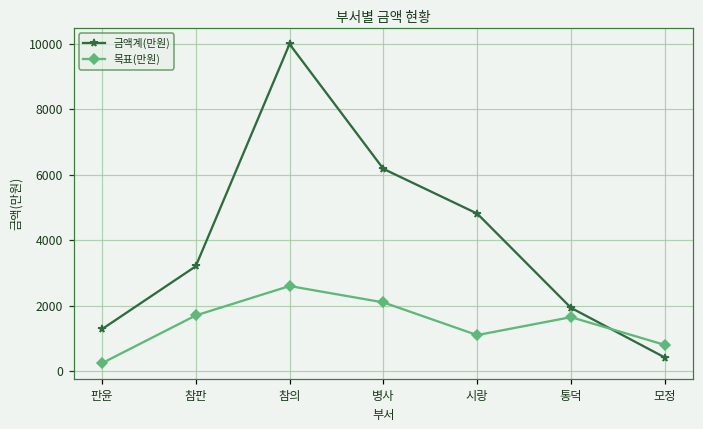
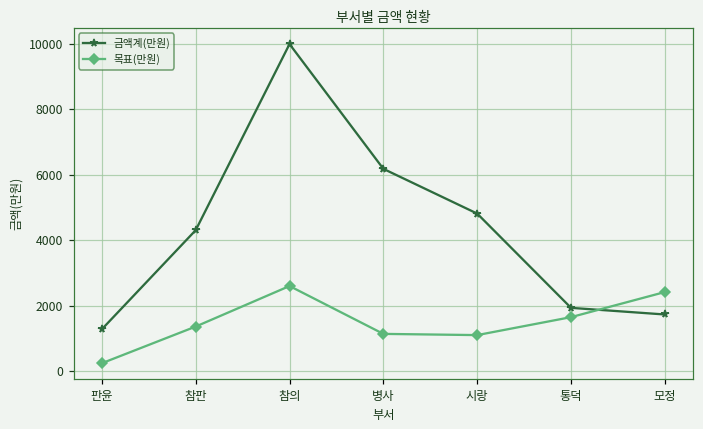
  {
    "금액계(만원)": {
      "판윤": 1300,
-     "참판": 3200,
+     "참판": 4300,
      "참의": 10000,
      "병사": 6200,
      "시랑": 4800,
      "통덕": 1900,
-     "모정": 400
+     "모정": 1700
    },
    "목표(만원)": {
      "판윤": 200,
-     "참판": 1700,
+     "참판": 1400,
      "참의": 2600,
-     "병사": 2100,
+     "병사": 1100,
      "시랑": 1100,
      "통덕": 1600,
-     "모정": 800
+     "모정": 2400
    }
  }
